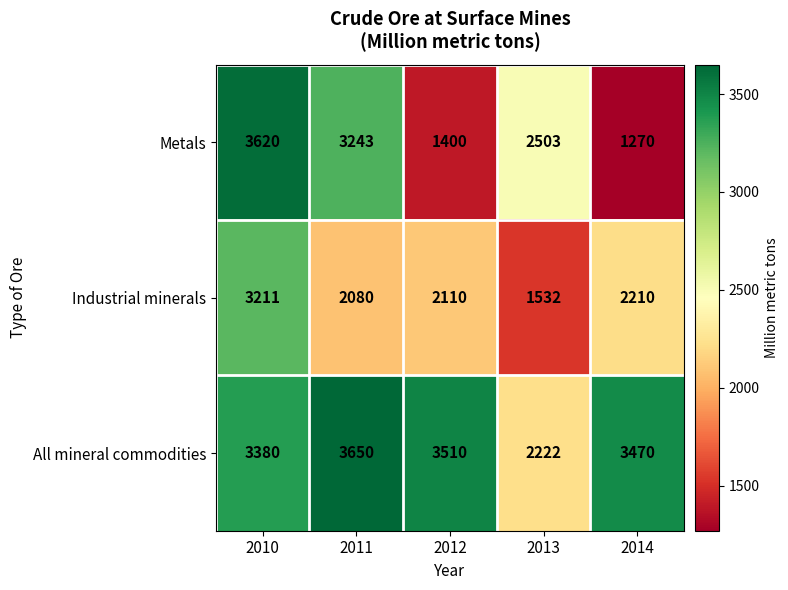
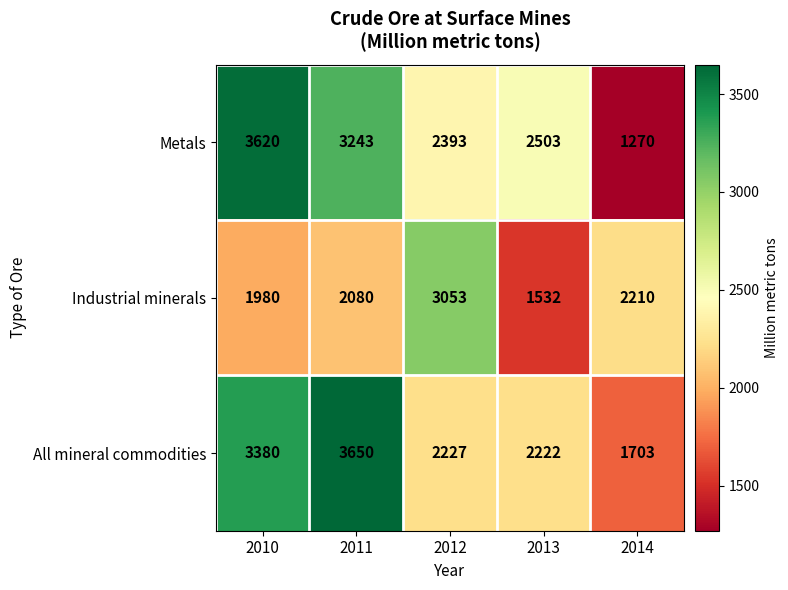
  {
    "Metals": {
      "2010": 3620,
      "2011": 3243,
-     "2012": 1400,
+     "2012": 2393,
      "2013": 2503,
      "2014": 1270
    },
    "Industrial minerals": {
-     "2010": 3211,
+     "2010": 1980,
      "2011": 2080,
-     "2012": 2110,
+     "2012": 3053,
      "2013": 1532,
      "2014": 2210
    },
    "All mineral commodities": {
      "2010": 3380,
      "2011": 3650,
-     "2012": 3510,
+     "2012": 2227,
      "2013": 2222,
-     "2014": 3470
+     "2014": 1703
    }
  }
